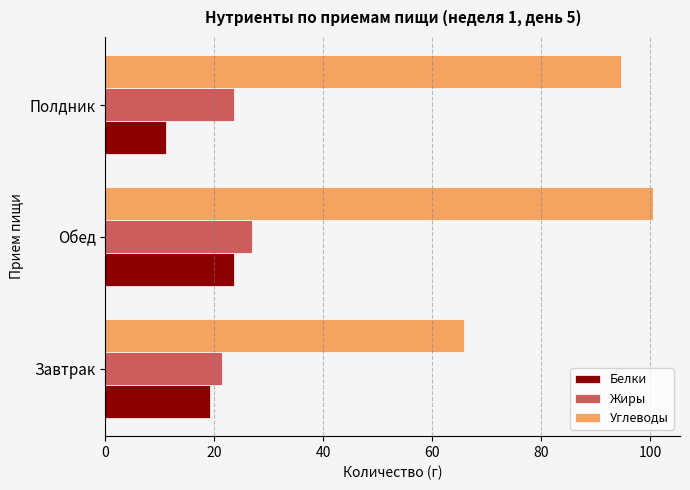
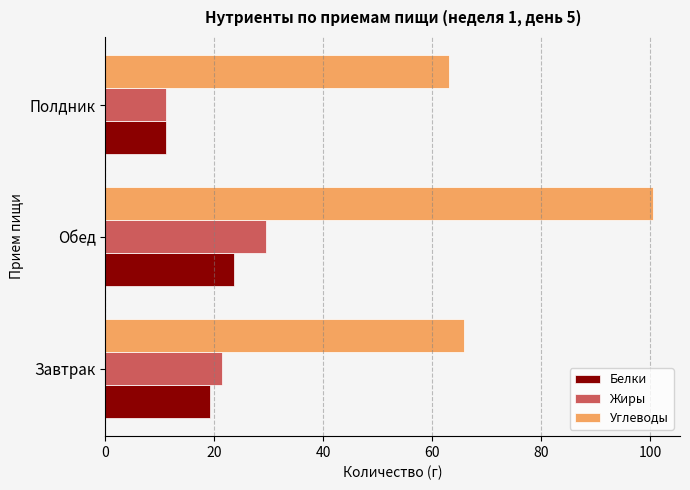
  {
    "Белки": {
      "Полдник": 11,
      "Обед": 24,
      "Завтрак": 19
    },
    "Жиры": {
-     "Полдник": 24,
-     "Обед": 27,
+     "Полдник": 11,
+     "Обед": 30,
      "Завтрак": 21
    },
    "Углеводы": {
-     "Полдник": 95,
+     "Полдник": 63,
      "Обед": 101,
      "Завтрак": 66
    }
  }
